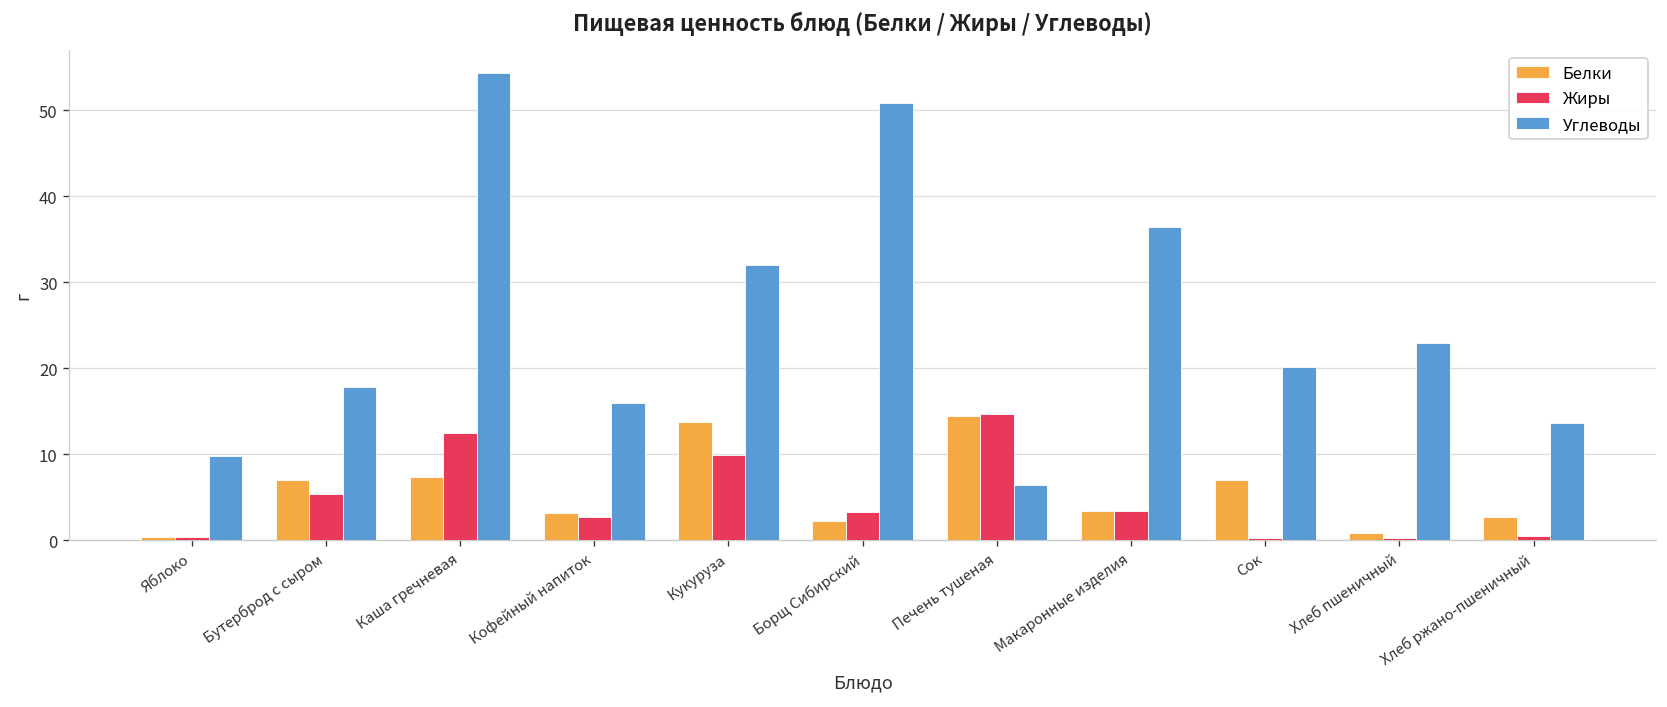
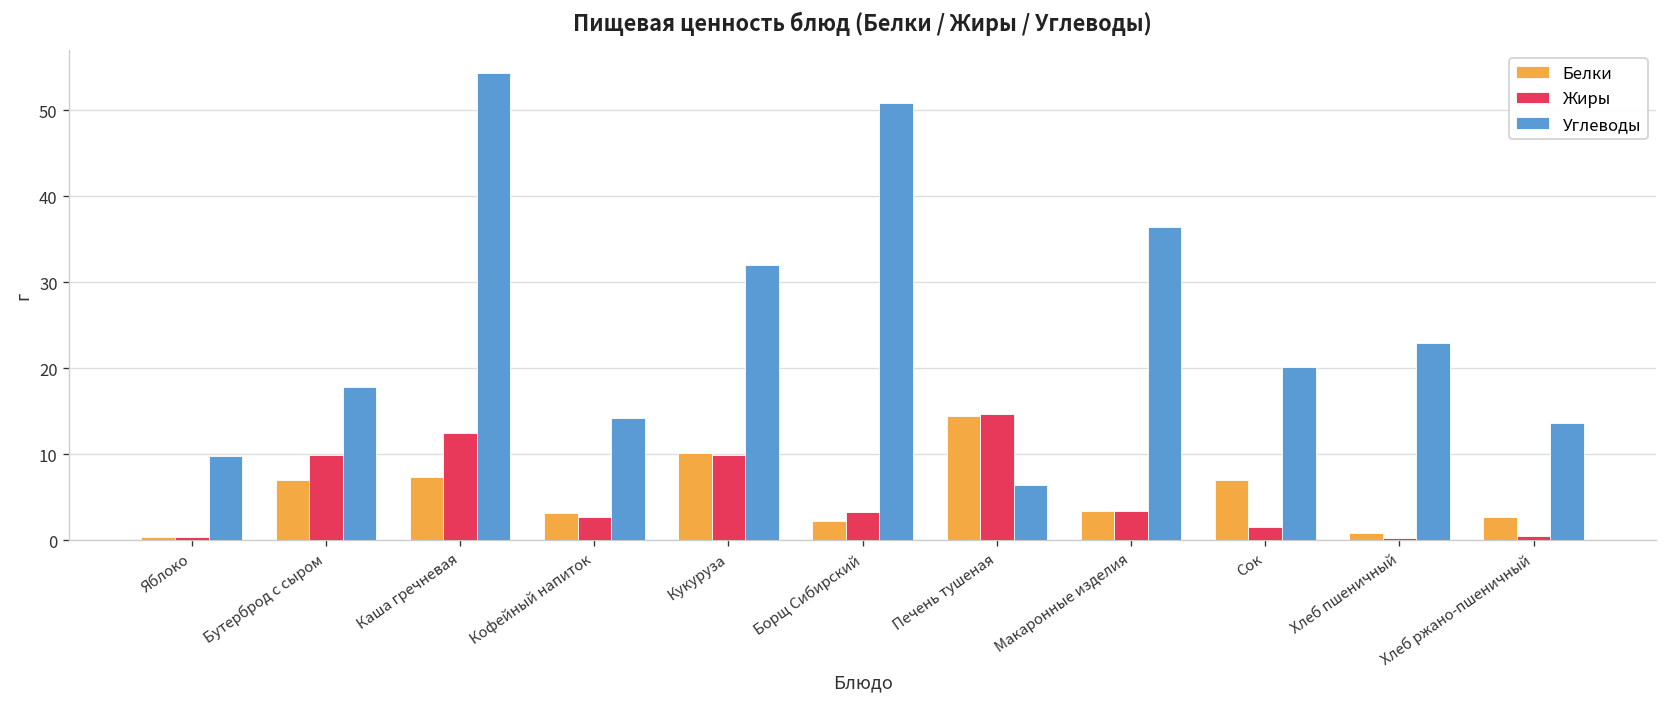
  {
    "Белки": {
      "Яблоко": 0,
      "Бутерброд с сыром": 7,
      "Каша гречневая": 7,
      "Кофейный напиток": 3,
-     "Кукуруза": 14,
+     "Кукуруза": 10,
      "Борщ Сибирский": 2,
      "Печень тушеная": 14,
      "Макаронные изделия": 3,
      "Сок": 7,
      "Хлеб пшеничный": 1,
      "Хлеб ржано-пшеничный": 3
    },
    "Жиры": {
      "Яблоко": 0,
-     "Бутерброд с сыром": 5,
+     "Бутерброд с сыром": 10,
      "Каша гречневая": 13,
      "Кофейный напиток": 3,
      "Кукуруза": 10,
      "Борщ Сибирский": 3,
      "Печень тушеная": 15,
      "Макаронные изделия": 3,
-     "Сок": 0,
+     "Сок": 2,
      "Хлеб ржано-пшеничный": 0
    },
    "Углеводы": {
      "Яблоко": 10,
      "Бутерброд с сыром": 18,
      "Каша гречневая": 54,
-     "Кофейный напиток": 16,
+     "Кофейный напиток": 14,
      "Кукуруза": 32,
      "Борщ Сибирский": 51,
      "Печень тушеная": 6,
      "Макаронные изделия": 36,
      "Сок": 20,
      "Хлеб пшеничный": 23,
      "Хлеб ржано-пшеничный": 14
    }
  }
